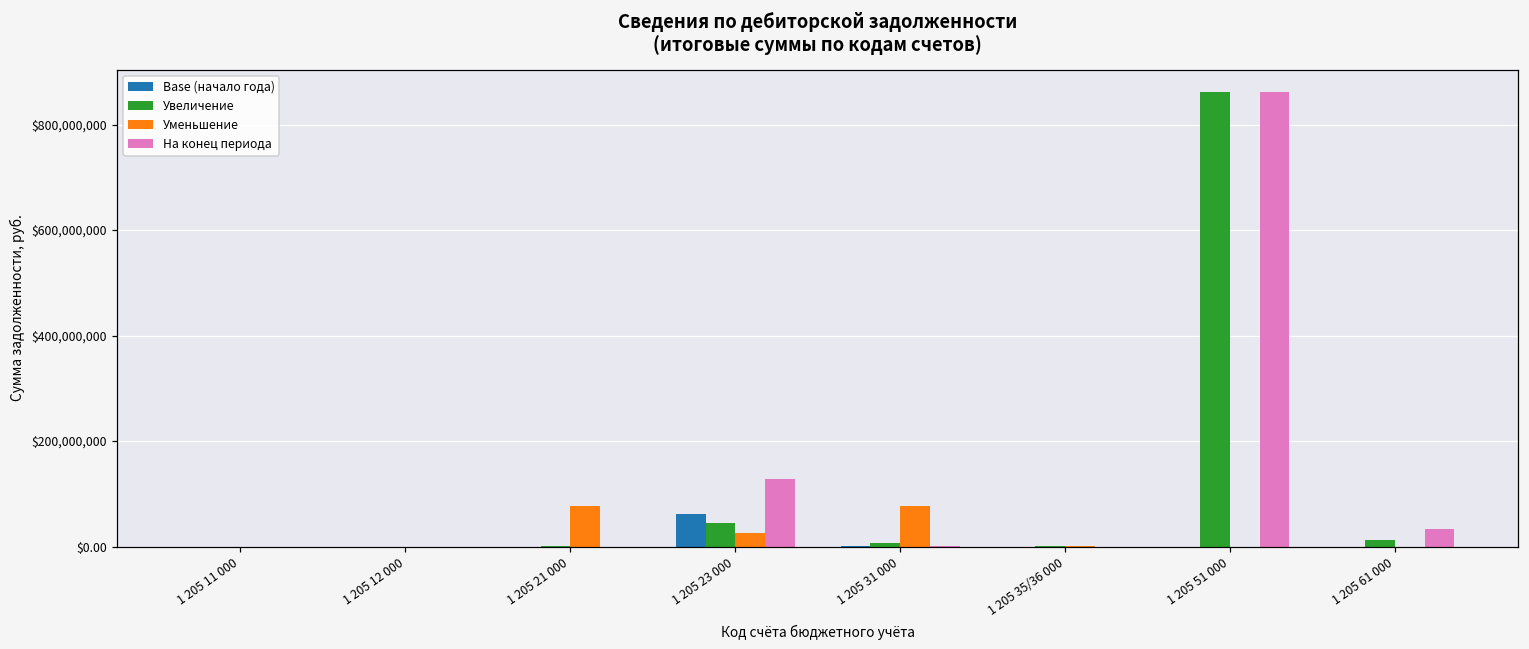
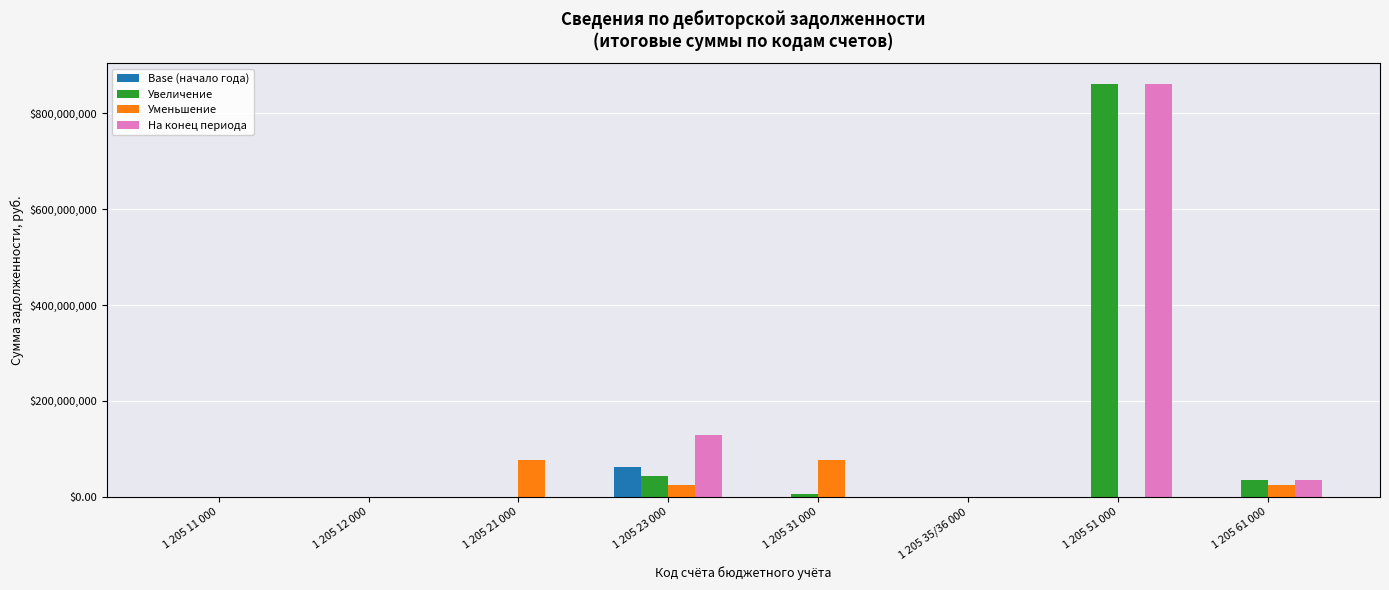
  {
    "Base (начало года)": {
      "1 205 11 000": "$0",
      "1 205 21 000": "$0",
      "1 205 23 000": "$60,000,000",
      "1 205 35/36 000": "$0",
      "1 205 51 000": "$0",
      "1 205 61 000": "$0"
    },
    "Увеличение": {
      "1 205 12 000": "$0",
      "1 205 23 000": "$40,000,000",
      "1 205 31 000": "$10,000,000",
      "1 205 51 000": "$860,000,000",
-     "1 205 61 000": "$10,000,000"
+     "1 205 61 000": "$30,000,000"
    },
    "Уменьшение": {
      "1 205 11 000": "$0",
      "1 205 21 000": "$80,000,000",
      "1 205 23 000": "$30,000,000",
      "1 205 31 000": "$80,000,000",
      "1 205 51 000": "$0",
-     "1 205 61 000": "$0"
+     "1 205 61 000": "$30,000,000"
    },
    "На конец периода": {
      "1 205 12 000": "$0",
      "1 205 21 000": "$0",
      "1 205 23 000": "$130,000,000",
      "1 205 35/36 000": "$0",
      "1 205 51 000": "$860,000,000",
      "1 205 61 000": "$30,000,000"
    }
  }
